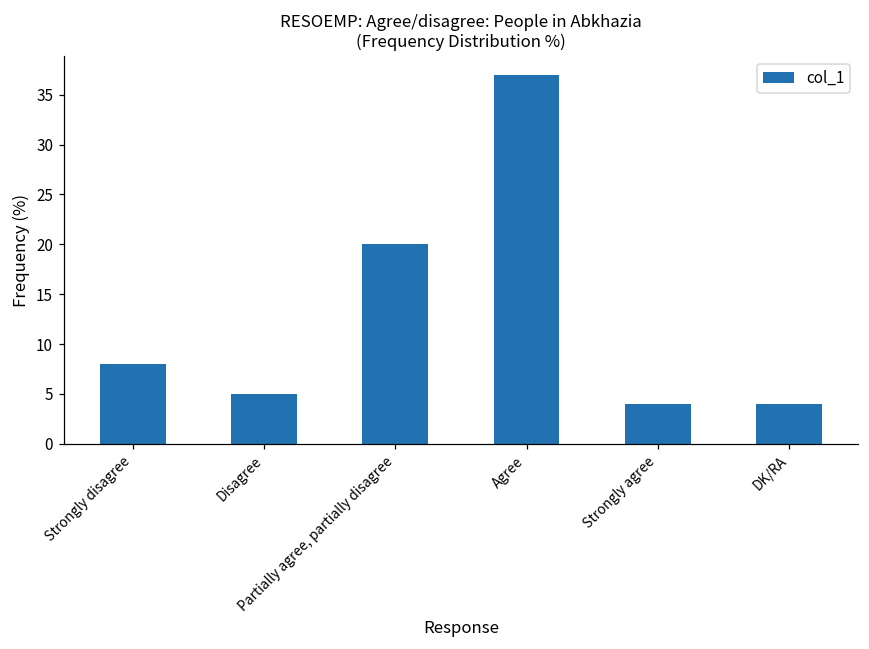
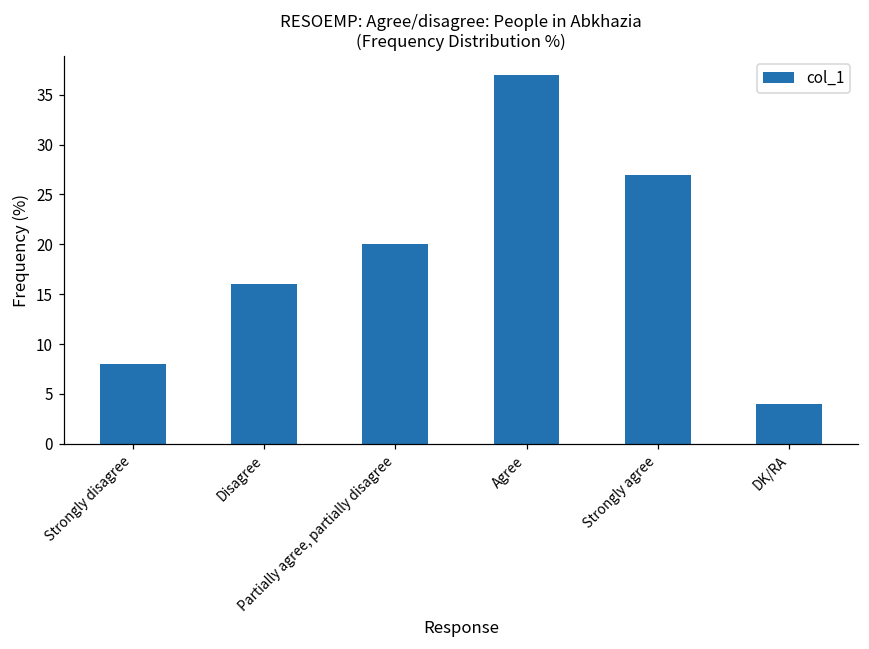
  {
    "Strongly disagree": 8,
-   "Disagree": 5,
+   "Disagree": 16,
    "Partially agree, partially disagree": 20,
    "Agree": 37,
-   "Strongly agree": 4,
+   "Strongly agree": 27,
    "DK/RA": 4
  }
